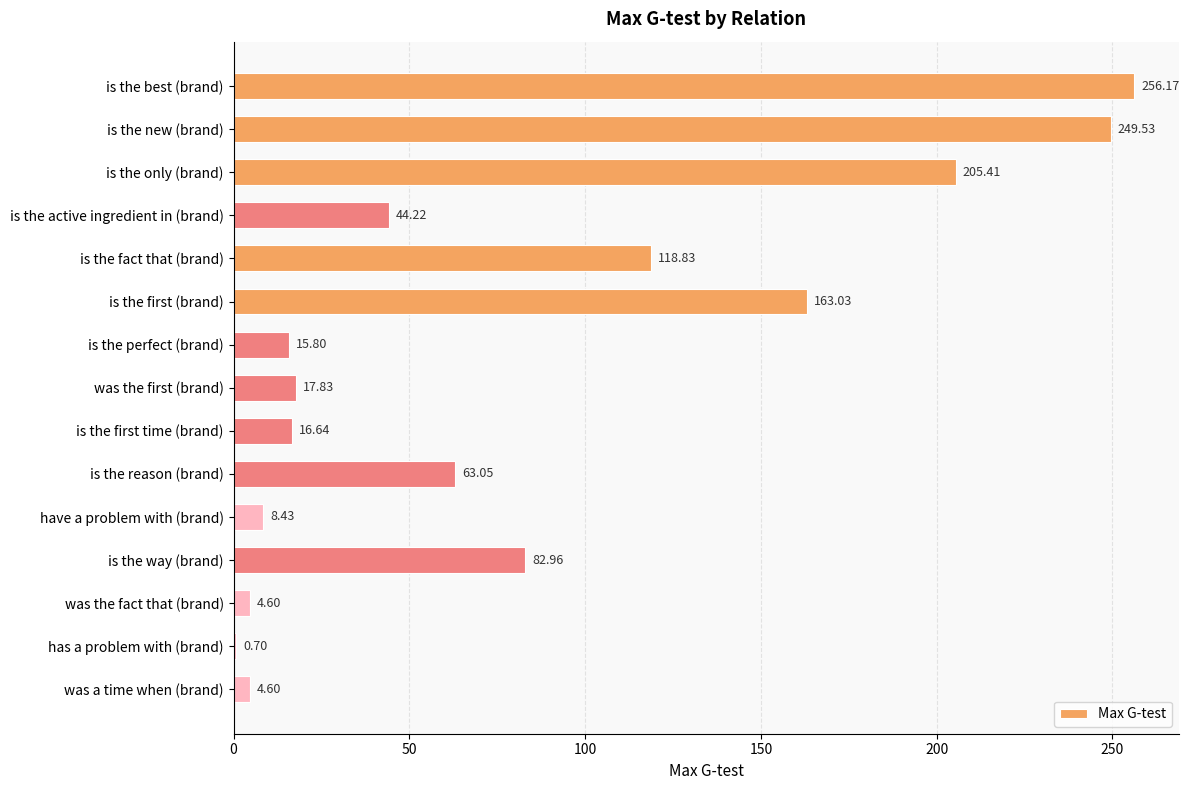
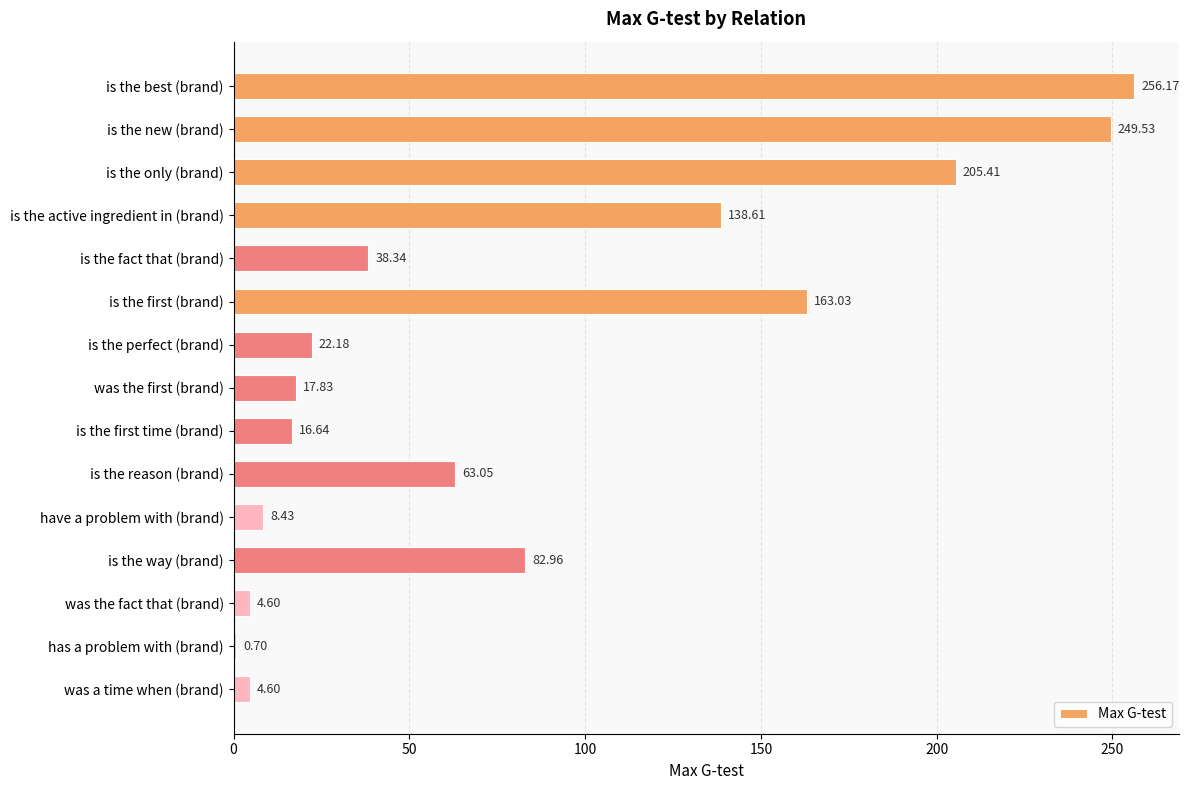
  {
    "is the best (brand)": 256.17,
    "is the new (brand)": 249.53,
    "is the only (brand)": 205.41,
-   "is the active ingredient in (brand)": 44.22,
-   "is the fact that (brand)": 118.83,
+   "is the active ingredient in (brand)": 138.61,
+   "is the fact that (brand)": 38.34,
    "is the first (brand)": 163.03,
-   "is the perfect (brand)": 15.80,
+   "is the perfect (brand)": 22.18,
    "was the first (brand)": 17.83,
    "is the first time (brand)": 16.64,
    "is the reason (brand)": 63.05,
    "have a problem with (brand)": 8.43,
    "is the way (brand)": 82.96,
    "was the fact that (brand)": 4.60,
    "has a problem with (brand)": 0.70,
    "was a time when (brand)": 4.60
  }
